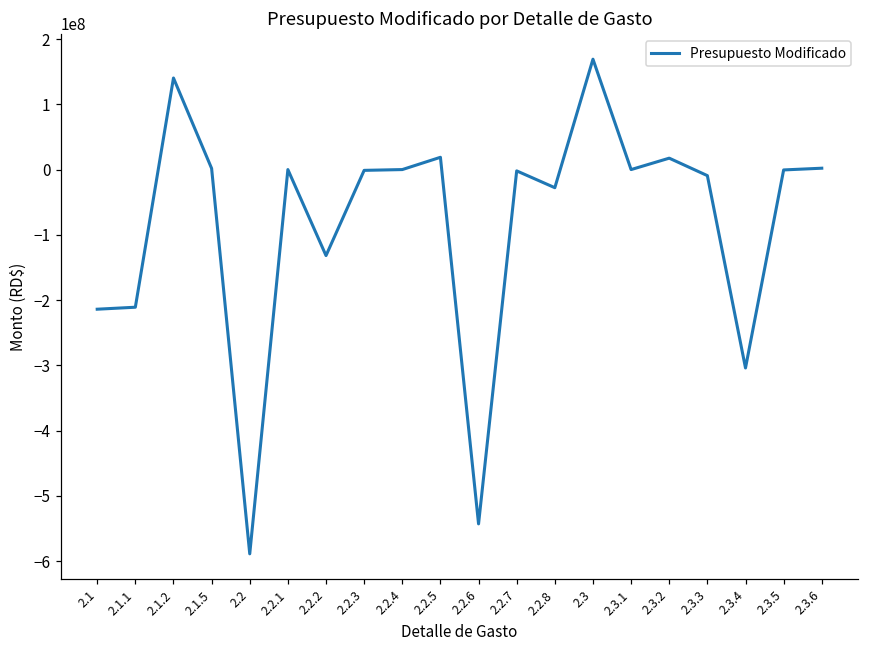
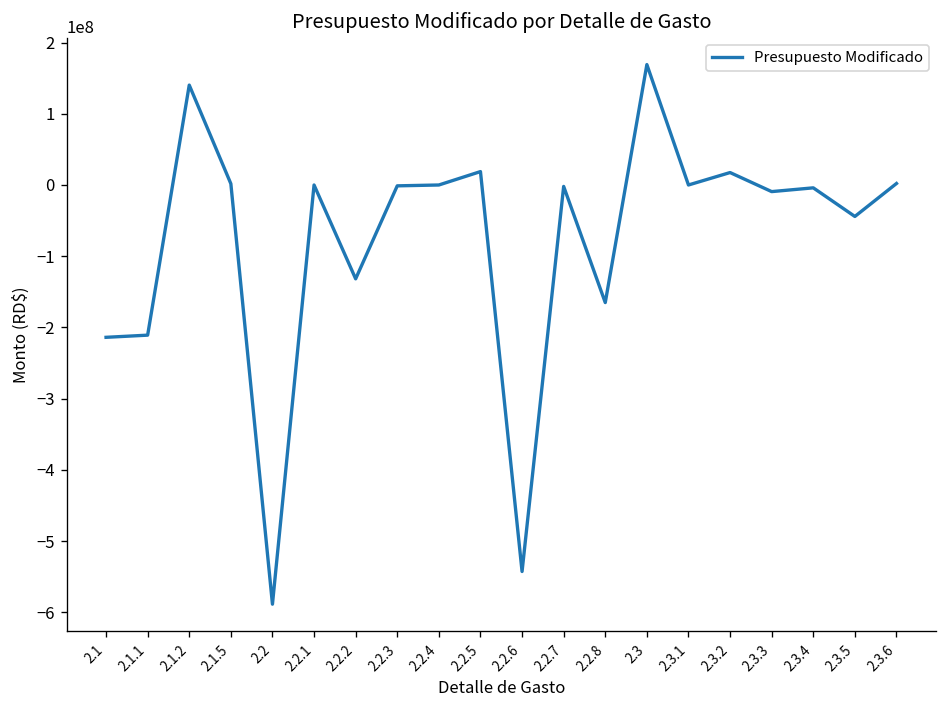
  {
    "2.1": -210000000,
    "2.1.1": -210000000,
    "2.1.2": 140000000,
    "2.1.5": 0,
    "2.2": -590000000,
    "2.2.1": 0,
    "2.2.2": -130000000,
    "2.2.3": 0,
    "2.2.4": 0,
    "2.2.5": 20000000,
    "2.2.6": -540000000,
    "2.2.7": 0,
-   "2.2.8": -30000000,
+   "2.2.8": -170000000,
    "2.3": 170000000,
    "2.3.1": 0,
    "2.3.2": 20000000,
    "2.3.3": -10000000,
-   "2.3.4": -300000000,
-   "2.3.5": 0,
+   "2.3.4": 0,
+   "2.3.5": -40000000,
    "2.3.6": 0
  }
